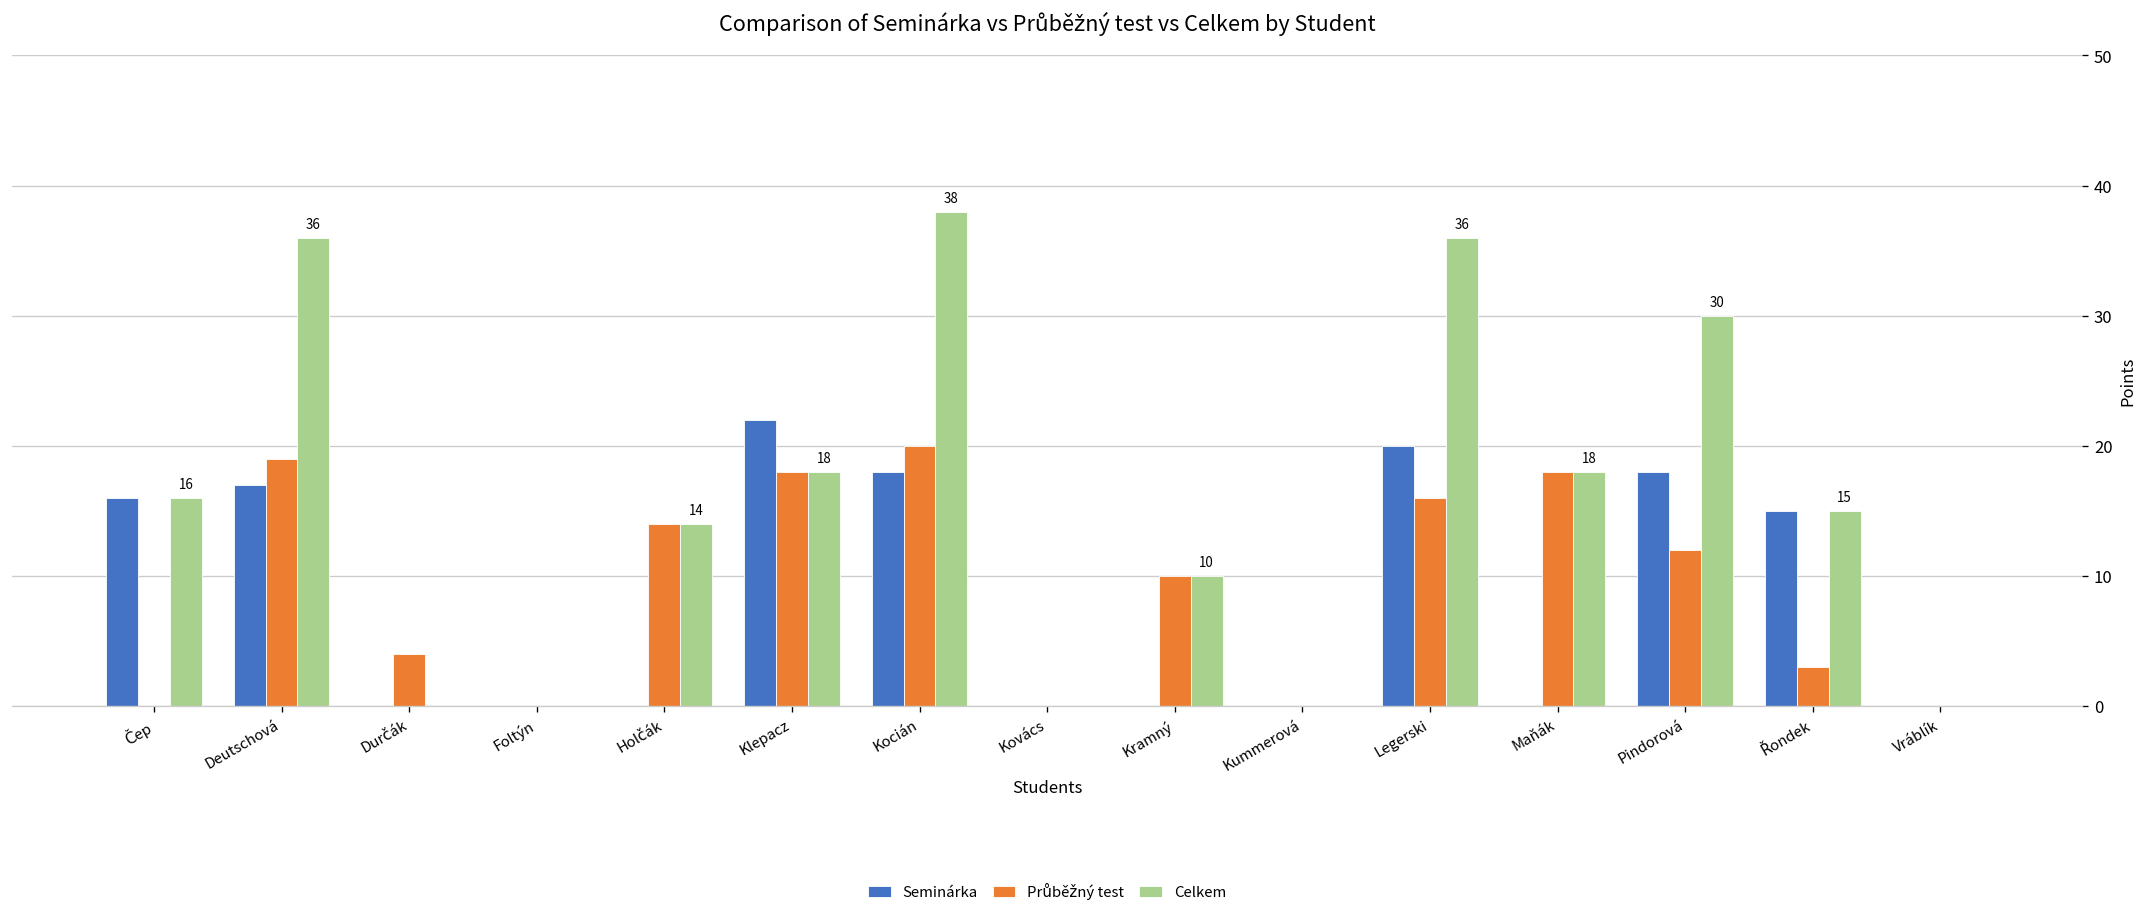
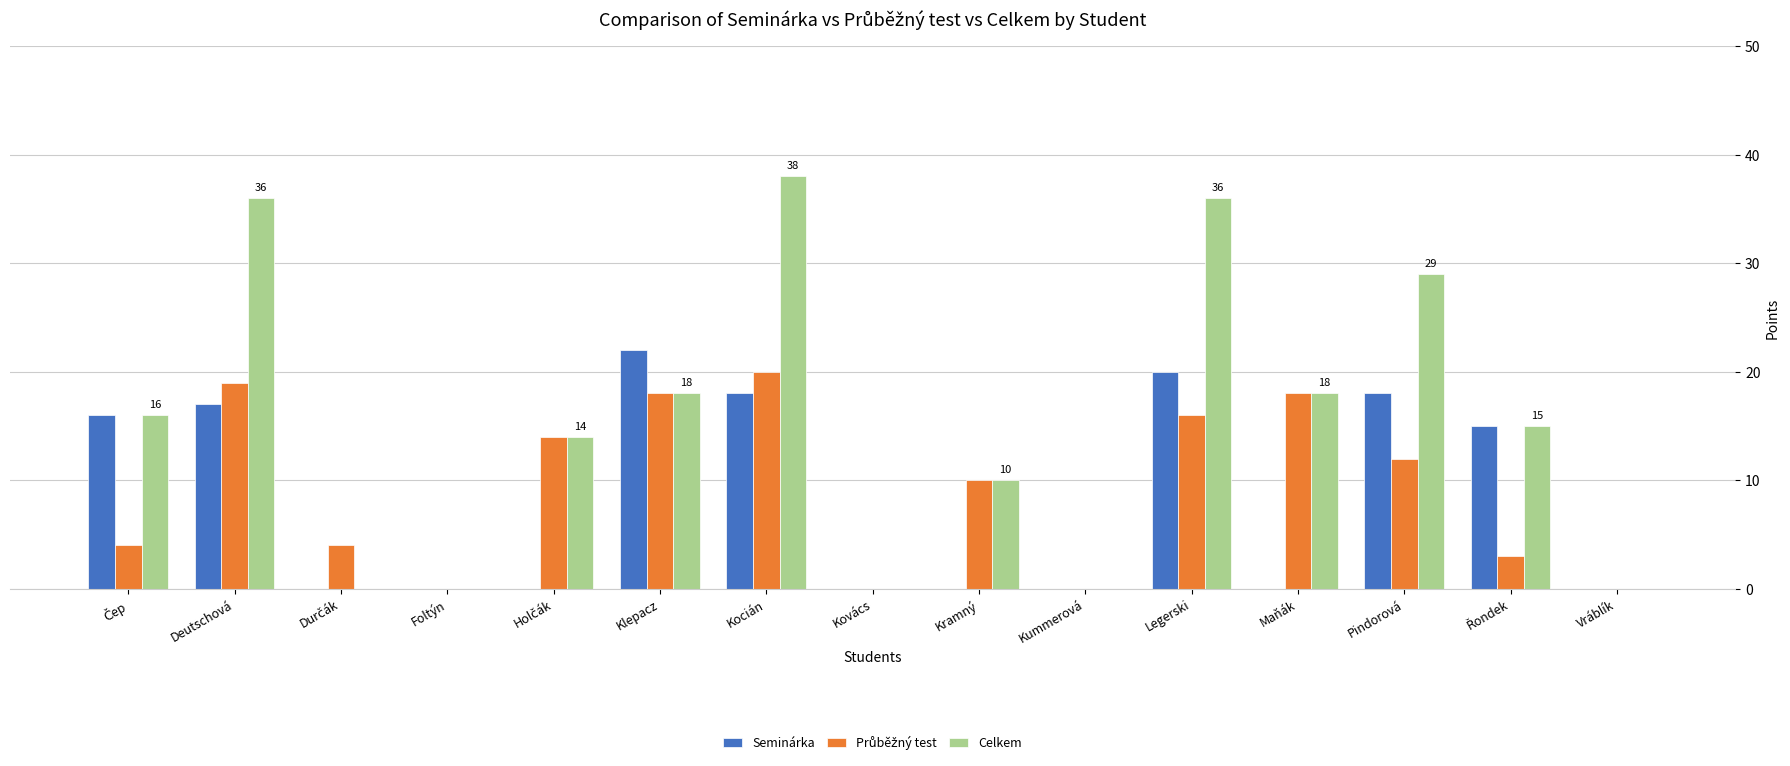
  {
    "Seminárka": {
      "Čep": 16,
      "Deutschová": 17,
      "Durčák": 0,
      "Foltýn": 0,
      "Holčák": 0,
      "Klepacz": 22,
      "Kocián": 18,
      "Kovács": 0,
      "Kramný": 0,
      "Kummerová": 0,
      "Legerski": 20,
      "Maňák": 0,
      "Pindorová": 18,
      "Řondek": 15,
      "Vráblík": 0
    },
    "Průběžný test": {
-     "Čep": 0,
+     "Čep": 4,
      "Deutschová": 19,
      "Durčák": 4,
      "Foltýn": 0,
      "Kocián": 20,
      "Kovács": 0,
      "Kummerová": 0,
      "Legerski": 16,
      "Pindorová": 12,
      "Řondek": 3,
      "Vráblík": 0
    },
    "Celkem": {
      "Čep": 16,
      "Deutschová": 36,
      "Holčák": 14,
      "Klepacz": 18,
      "Kocián": 38,
      "Kramný": 10,
      "Legerski": 36,
      "Maňák": 18,
-     "Pindorová": 30,
+     "Pindorová": 29,
      "Řondek": 15
    }
  }
